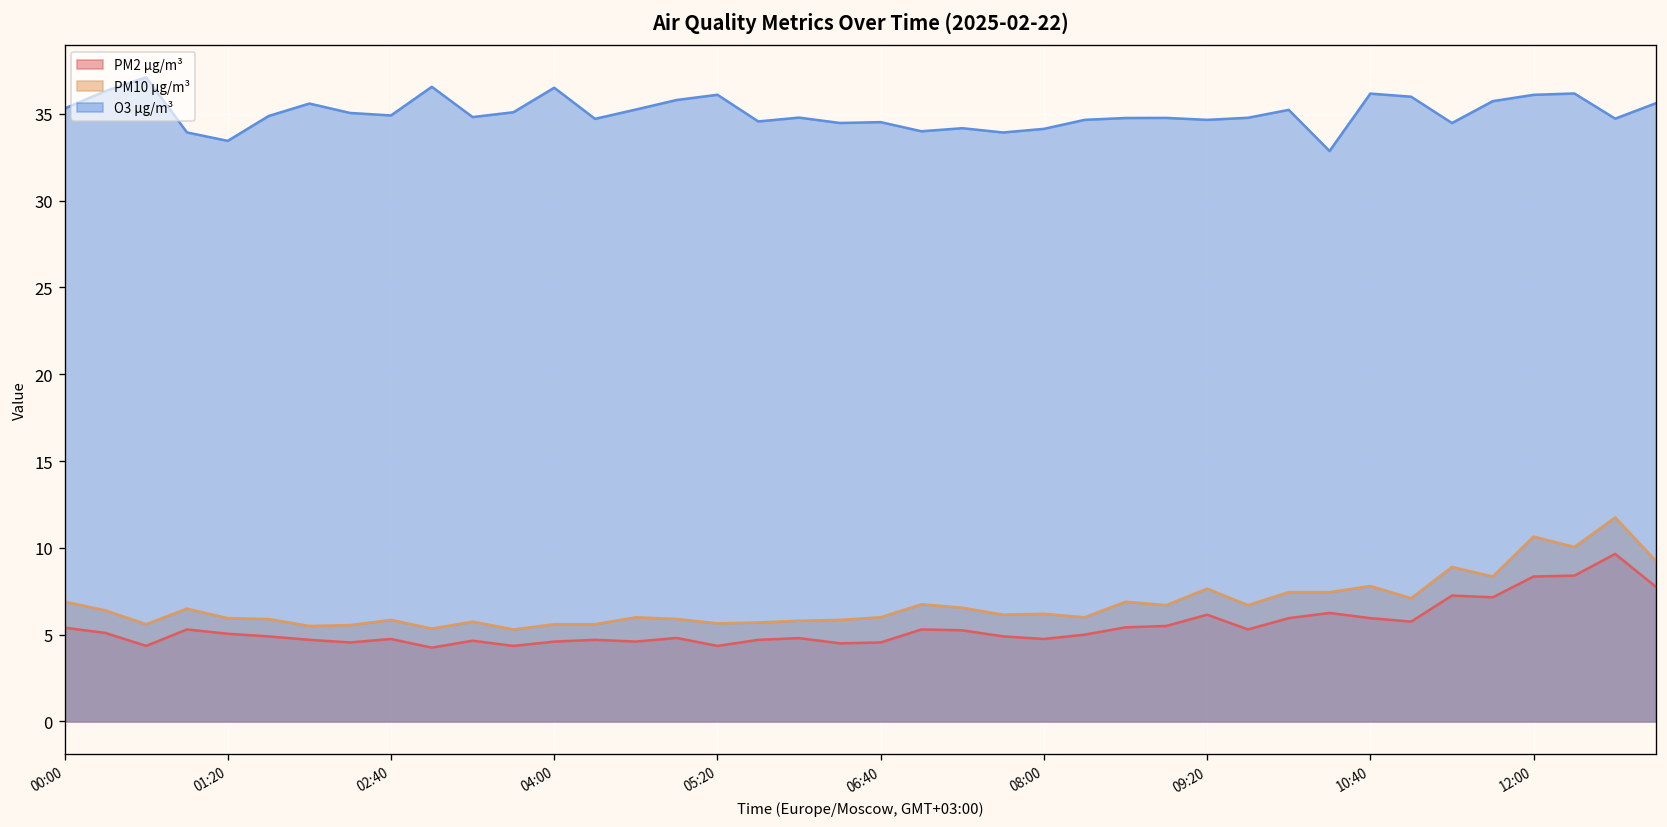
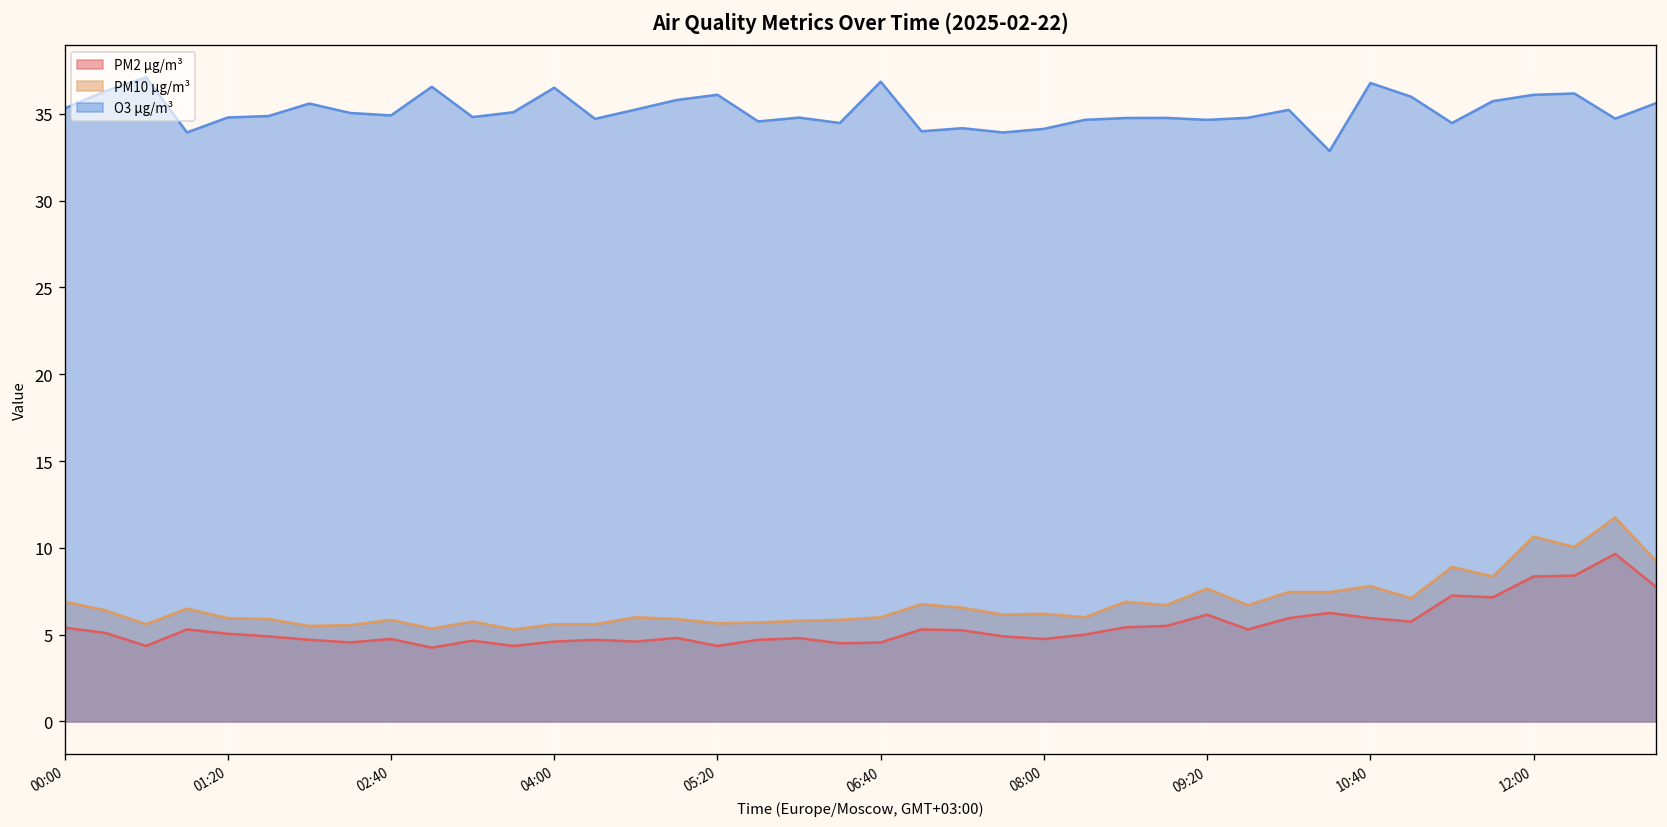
  {
    "O3 µg/m³": {
      "00:00": 35.3,
-     "01:20": 33.4,
+     "01:20": 34.8,
      "02:40": 34.9,
      "04:00": 36.5,
      "05:20": 36.1,
-     "06:40": 34.5,
+     "06:40": 36.9,
      "08:00": 34.1,
      "09:20": 34.7,
-     "10:40": 36.2,
+     "10:40": 36.8,
      "12:00": 36.1
    }
  }
